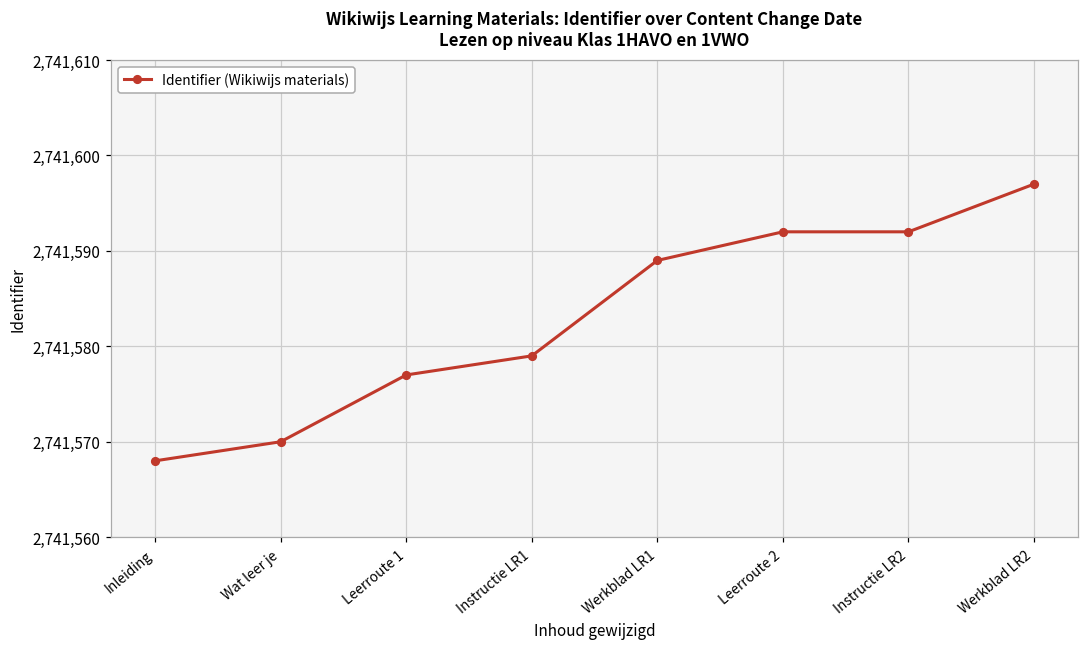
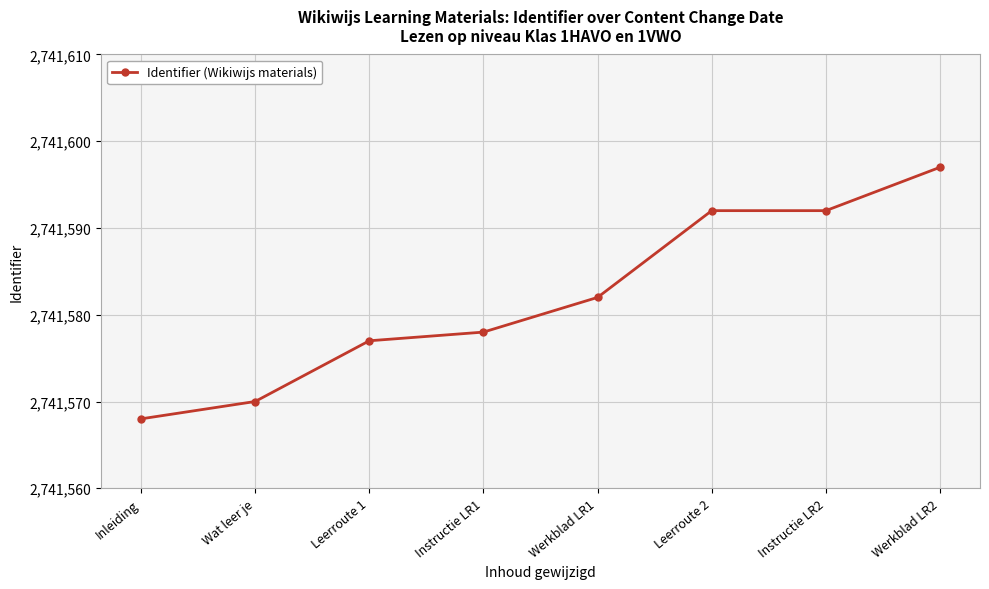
  {
    "Inleiding": "2,741,568",
    "Wat leer je": "2,741,570",
    "Leerroute 1": "2,741,577",
-   "Instructie LR1": "2,741,579",
-   "Werkblad LR1": "2,741,589",
+   "Instructie LR1": "2,741,578",
+   "Werkblad LR1": "2,741,582",
    "Leerroute 2": "2,741,592",
    "Instructie LR2": "2,741,592",
    "Werkblad LR2": "2,741,597"
  }
